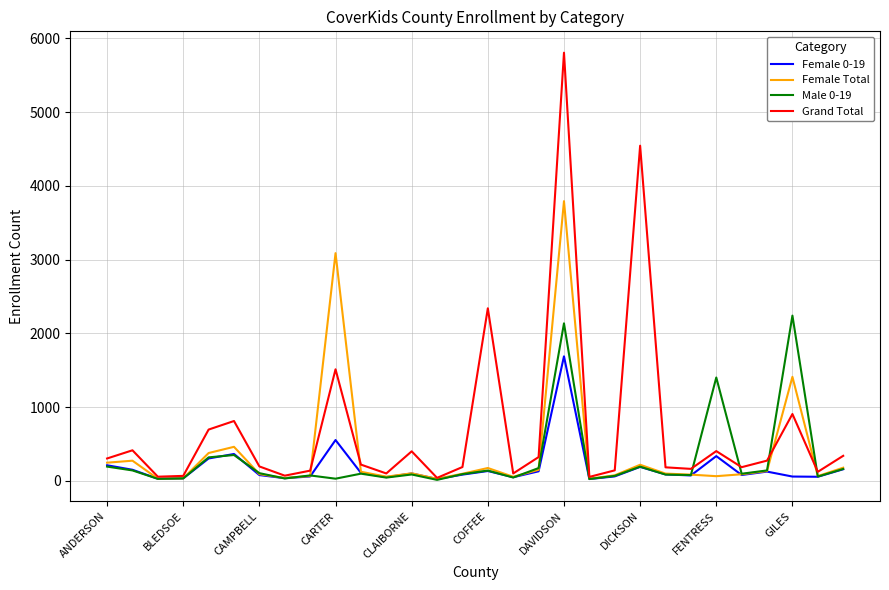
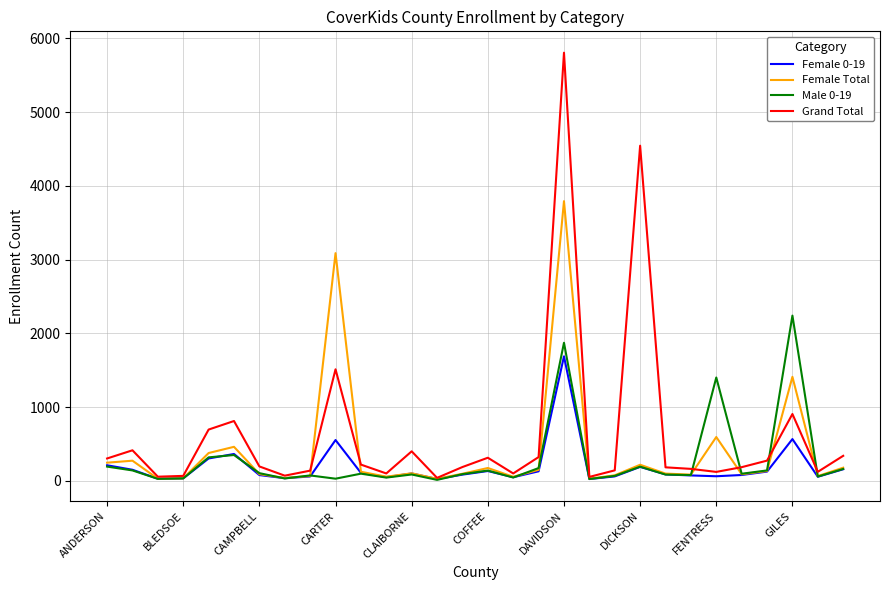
  {
    "Female 0-19": {
      "CARTER": 600,
      "DAVIDSON": 1700,
-     "FENTRESS": 300,
-     "GILES": 100
+     "FENTRESS": 100,
+     "GILES": 600
    },
    "Female Total": {
      "ANDERSON": 200,
      "CARTER": 3100,
      "COFFEE": 200,
      "DAVIDSON": 3800,
-     "FENTRESS": 100,
+     "FENTRESS": 600,
      "GILES": 1400
    },
    "Male 0-19": {
      "CARTER": 0,
-     "DAVIDSON": 2100,
+     "DAVIDSON": 1900,
      "FENTRESS": 1400,
      "GILES": 2200
    },
    "Grand Total": {
      "ANDERSON": 300,
      "CAMPBELL": 200,
      "CARTER": 1500,
      "CLAIBORNE": 400,
-     "COFFEE": 2300,
+     "COFFEE": 300,
      "DAVIDSON": 5800,
      "DICKSON": 4500,
-     "FENTRESS": 400,
+     "FENTRESS": 100,
      "GILES": 900
    }
  }
